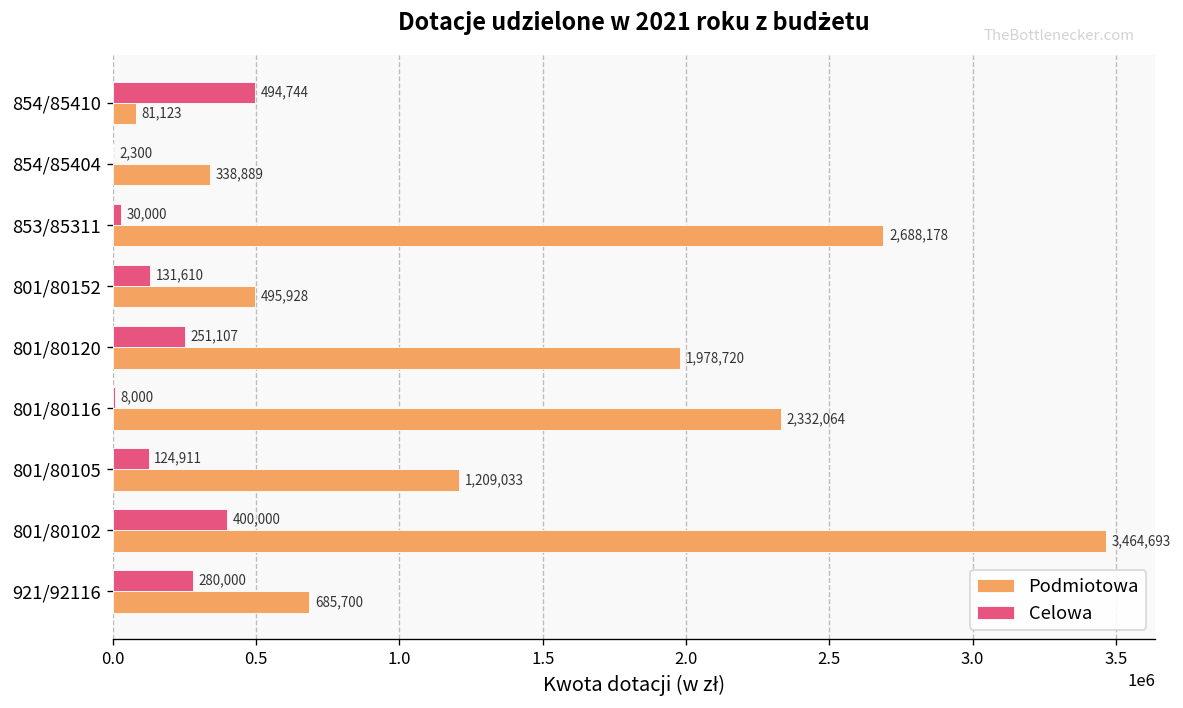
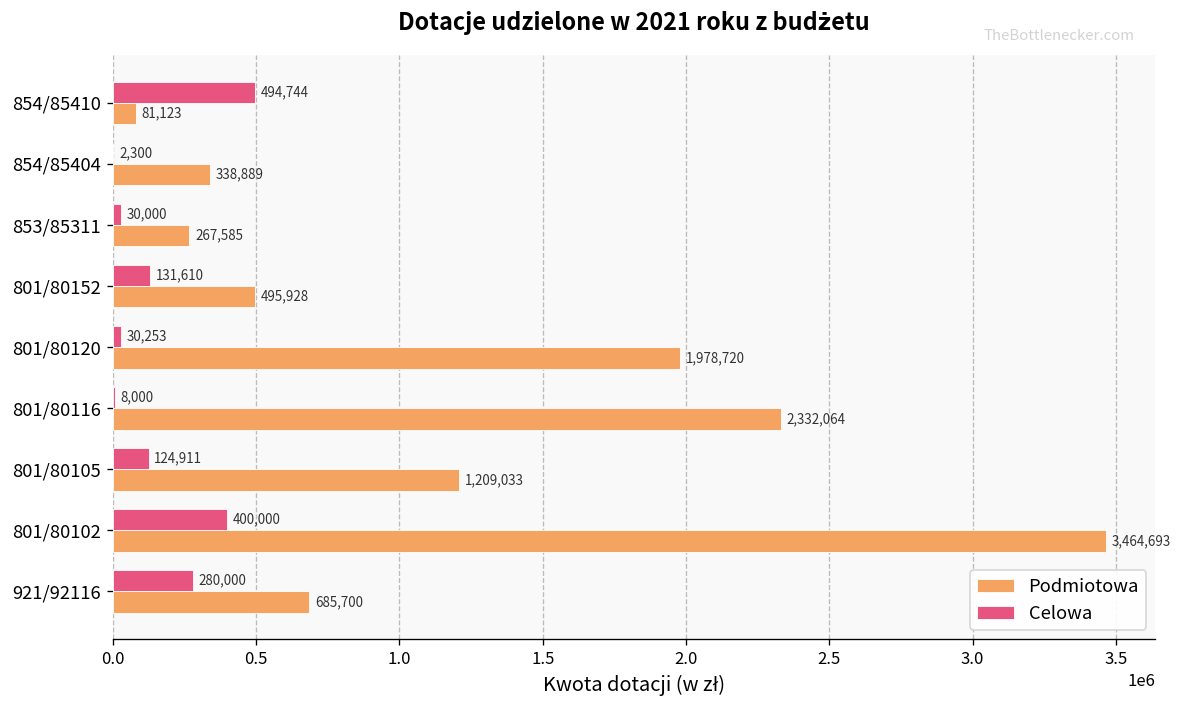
  {
    "Podmiotowa": {
      "854/85410": "81,123",
      "854/85404": "338,889",
-     "853/85311": "2,688,178",
+     "853/85311": "267,585",
      "801/80152": "495,928",
      "801/80120": "1,978,720",
      "801/80116": "2,332,064",
      "801/80105": "1,209,033",
      "801/80102": "3,464,693",
      "921/92116": "685,700"
    },
    "Celowa": {
      "854/85410": "494,744",
      "854/85404": "2,300",
      "853/85311": "30,000",
      "801/80152": "131,610",
-     "801/80120": "251,107",
+     "801/80120": "30,253",
      "801/80116": "8,000",
      "801/80105": "124,911",
      "801/80102": "400,000",
      "921/92116": "280,000"
    }
  }
